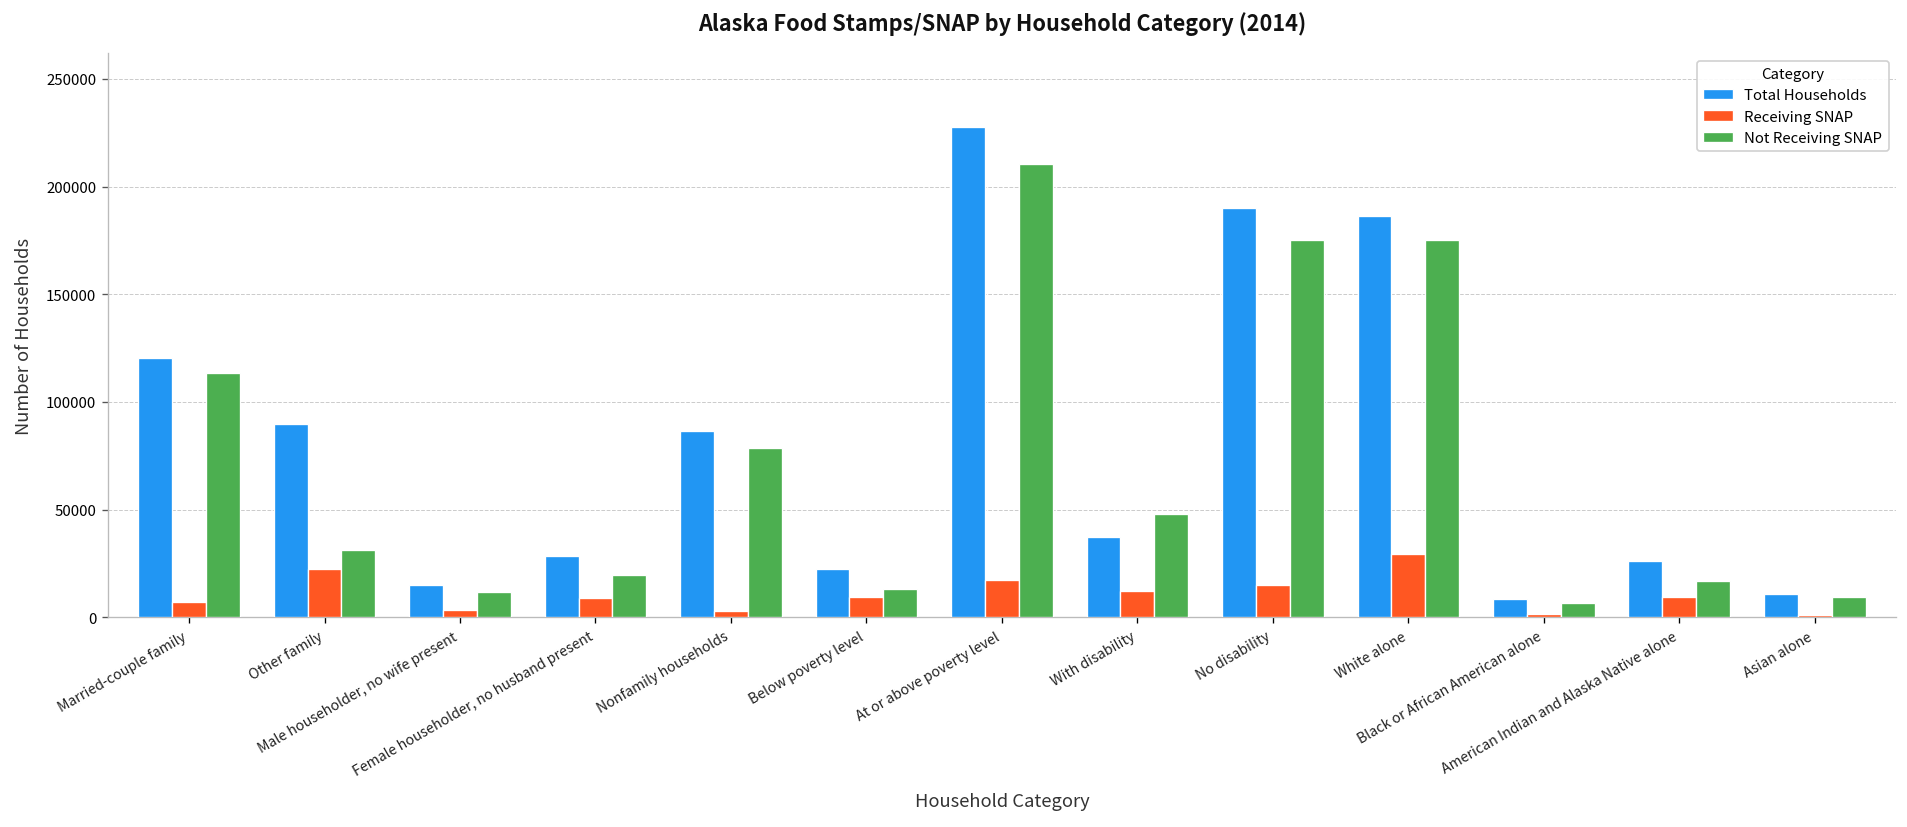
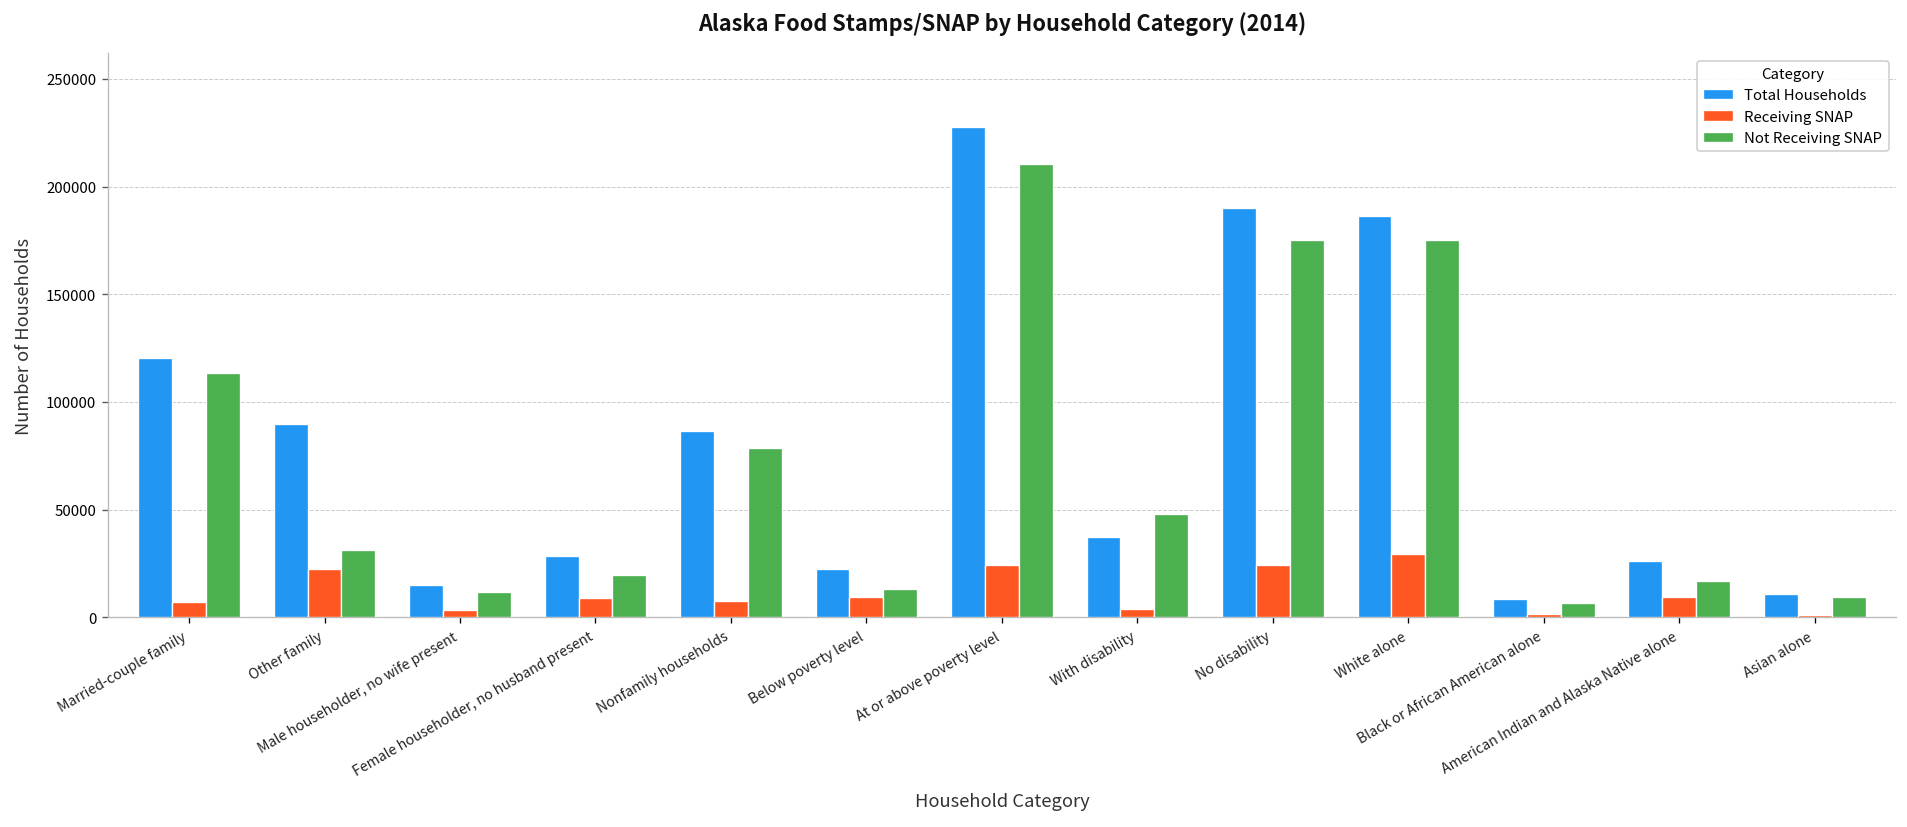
  {
    "Total Households": {
      "Married-couple family": 120000,
      "Other family": 90000,
      "Male householder, no wife present": 15000,
      "Female householder, no husband present": 28000,
      "Nonfamily households": 86000,
      "Below poverty level": 23000,
      "At or above poverty level": 228000,
      "With disability": 37000,
      "No disability": 190000,
      "White alone": 186000,
      "Black or African American alone": 8000,
      "American Indian and Alaska Native alone": 26000,
      "Asian alone": 11000
    },
    "Receiving SNAP": {
      "Married-couple family": 7000,
      "Other family": 22000,
      "Male householder, no wife present": 3000,
      "Female householder, no husband present": 9000,
-     "Nonfamily households": 3000,
+     "Nonfamily households": 8000,
      "Below poverty level": 10000,
-     "At or above poverty level": 17000,
-     "With disability": 12000,
-     "No disability": 15000,
+     "At or above poverty level": 24000,
+     "With disability": 4000,
+     "No disability": 24000,
      "White alone": 29000,
      "Black or African American alone": 2000,
      "American Indian and Alaska Native alone": 9000
    },
    "Not Receiving SNAP": {
      "Married-couple family": 113000,
      "Other family": 31000,
      "Male householder, no wife present": 12000,
      "Female householder, no husband present": 19000,
      "Nonfamily households": 79000,
      "Below poverty level": 13000,
      "At or above poverty level": 210000,
      "With disability": 48000,
      "No disability": 175000,
      "White alone": 175000,
      "Black or African American alone": 7000,
      "American Indian and Alaska Native alone": 17000,
      "Asian alone": 9000
    }
  }
